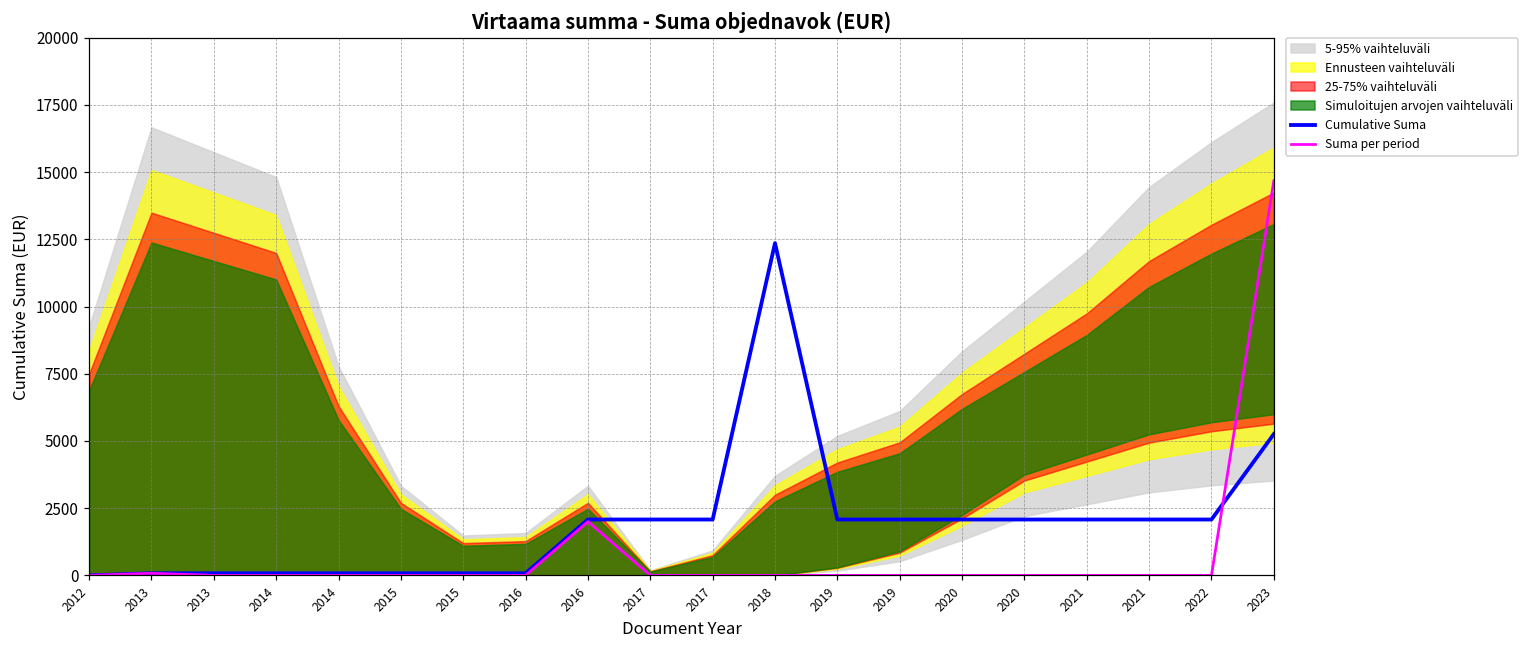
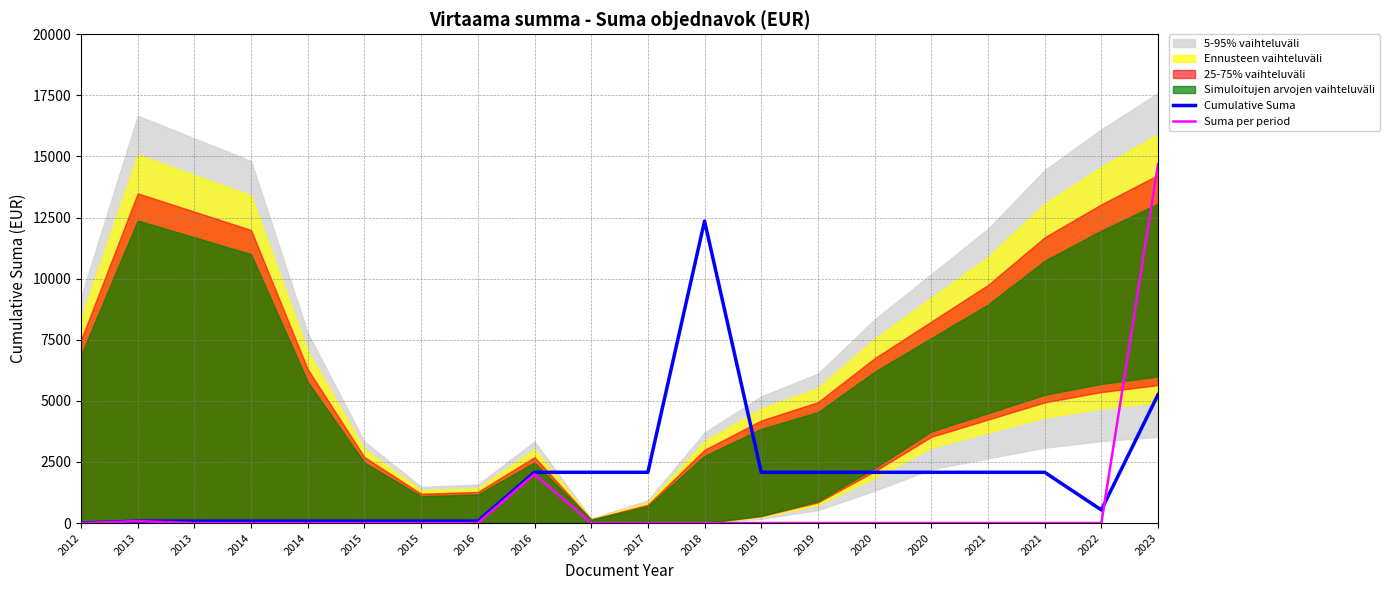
  {
    "5-95% vaihteluväli": {
      "2012": 9300,
      "2018": 3700
    },
    "Cumulative Suma": {
      "2018": 12400,
-     "2022": 2100,
+     "2022": 500,
      "2023": 5300
    },
    "Ennusteen vaihteluväli": {
      "2012": 8400,
      "2018": 3400
    },
    "Suma per period": {
      "2018": 0,
      "2022": 0,
      "2023": 14700
    },
    "25-75% vaihteluväli": {
      "2012": 7500,
      "2018": 3000
    },
    "Simuloitujen arvojen vaihteluväli": {
      "2012": 6900,
      "2018": 2800
    }
  }
